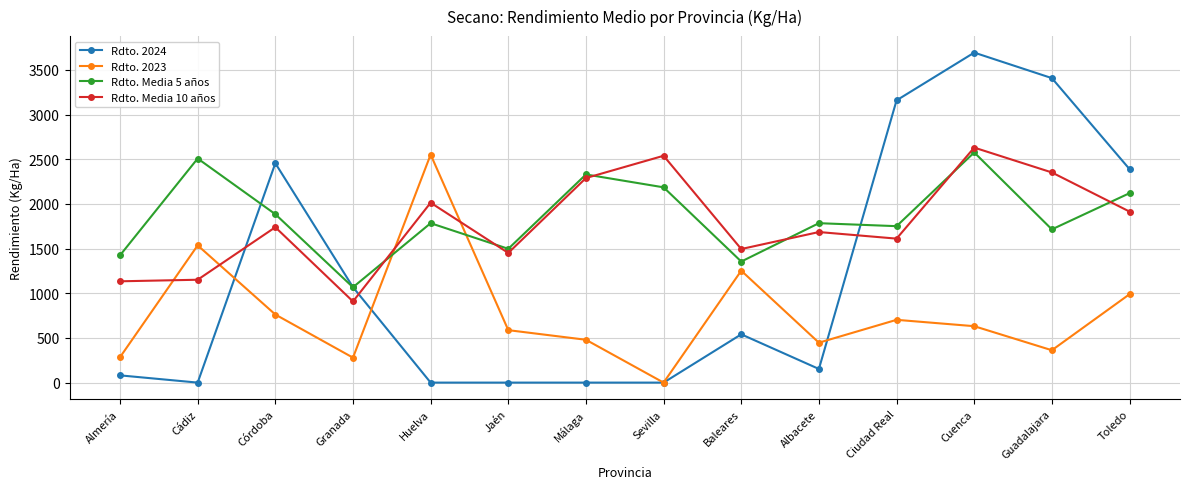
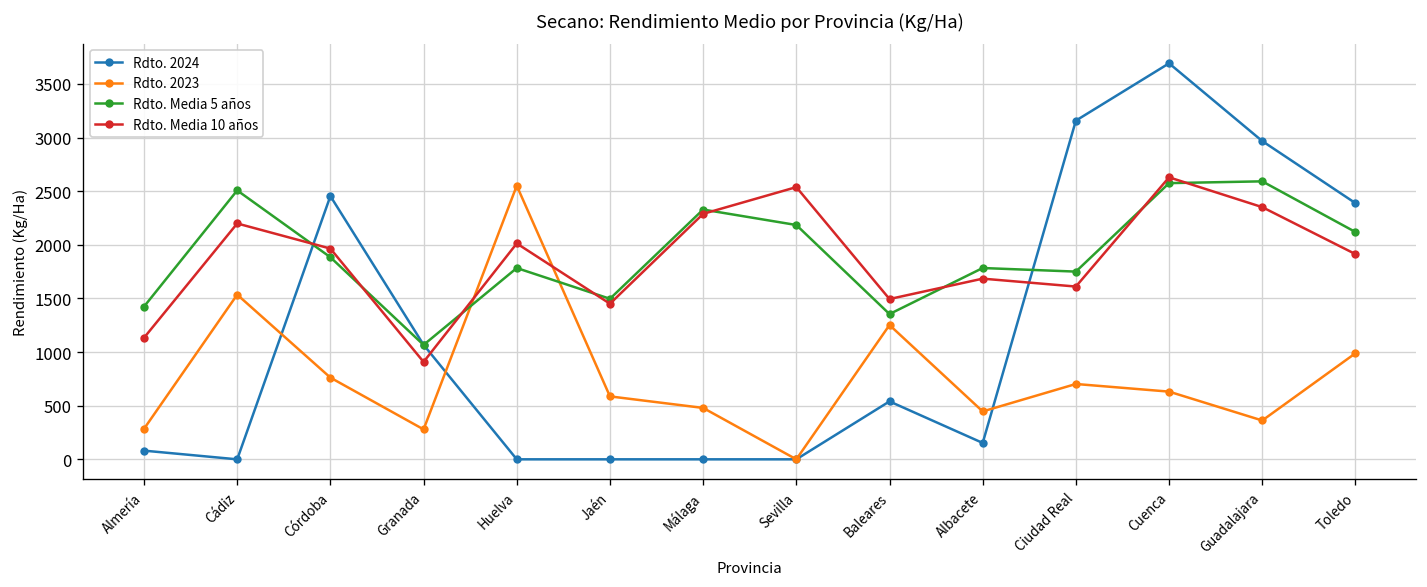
  {
    "Rdto. 2024": {
      "Almería": 100,
      "Cádiz": 0,
      "Córdoba": 2500,
      "Huelva": 0,
      "Jaén": 0,
      "Málaga": 0,
      "Baleares": 500,
      "Albacete": 200,
      "Ciudad Real": 3200,
      "Cuenca": 3700,
-     "Guadalajara": 3400,
+     "Guadalajara": 3000,
      "Toledo": 2400
    },
    "Rdto. 2023": {
      "Almería": 300,
      "Cádiz": 1500,
      "Córdoba": 800,
      "Granada": 300,
      "Huelva": 2600,
      "Jaén": 600,
      "Málaga": 500,
      "Baleares": 1300,
      "Albacete": 400,
      "Ciudad Real": 700,
      "Cuenca": 600,
      "Guadalajara": 400,
      "Toledo": 1000
    },
    "Rdto. Media 5 años": {
      "Almería": 1400,
      "Cádiz": 2500,
      "Córdoba": 1900,
      "Huelva": 1800,
      "Jaén": 1500,
      "Málaga": 2300,
      "Sevilla": 2200,
      "Baleares": 1400,
      "Albacete": 1800,
      "Ciudad Real": 1800,
      "Cuenca": 2600,
-     "Guadalajara": 1700,
+     "Guadalajara": 2600,
      "Toledo": 2100
    },
    "Rdto. Media 10 años": {
      "Almería": 1100,
-     "Cádiz": 1200,
-     "Córdoba": 1700,
+     "Cádiz": 2200,
+     "Córdoba": 2000,
      "Granada": 900,
      "Huelva": 2000,
      "Jaén": 1500,
      "Málaga": 2300,
      "Sevilla": 2500,
      "Baleares": 1500,
      "Albacete": 1700,
      "Ciudad Real": 1600,
      "Cuenca": 2600,
      "Guadalajara": 2400,
      "Toledo": 1900
    }
  }
